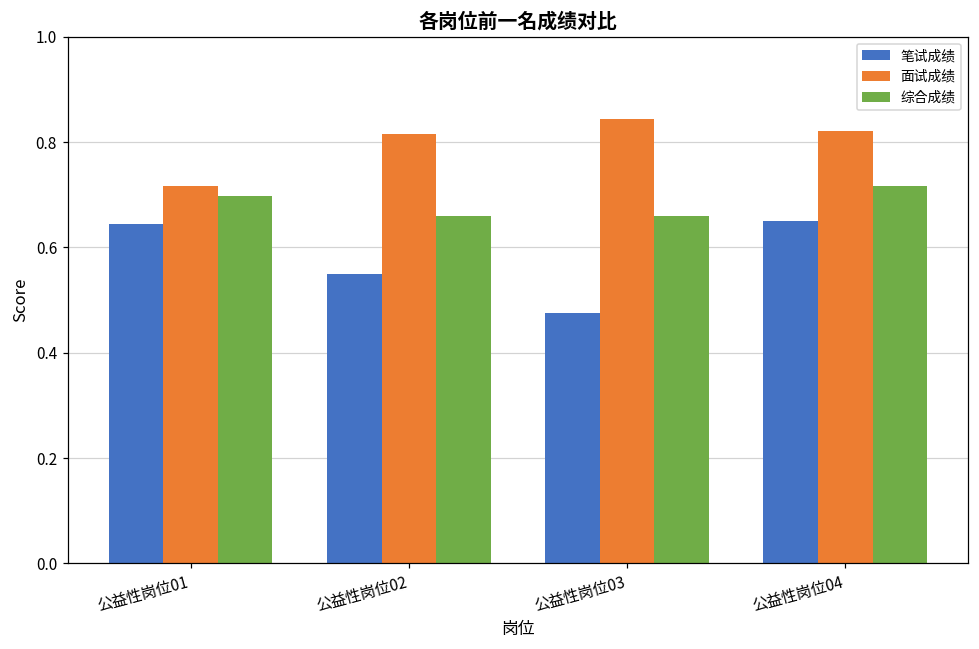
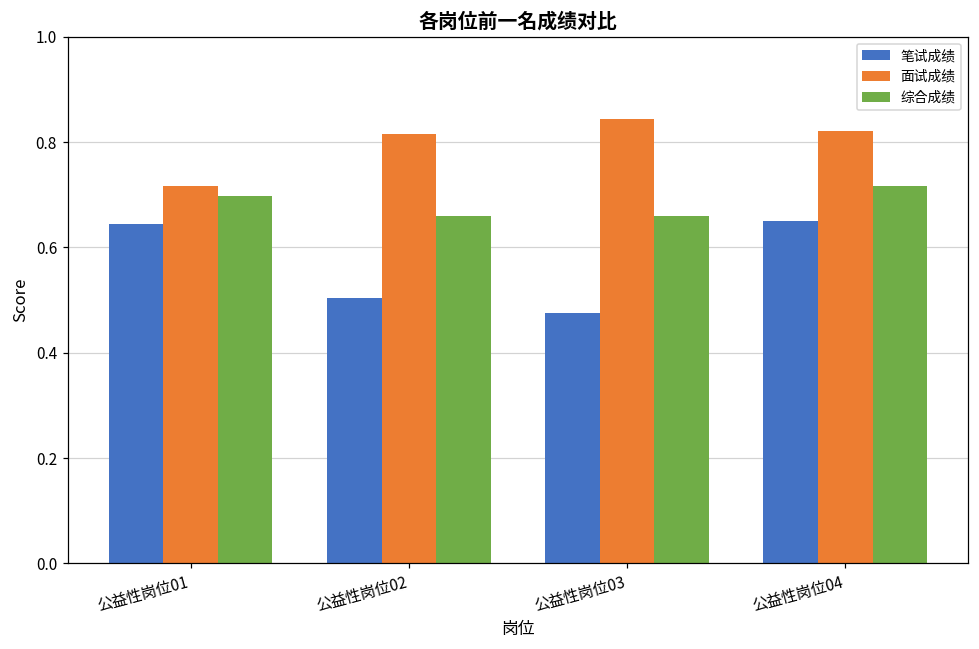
  {
    "笔试成绩": {
      "公益性岗位01": 0.64,
-     "公益性岗位02": 0.55,
+     "公益性岗位02": 0.50,
      "公益性岗位03": 0.48,
      "公益性岗位04": 0.65
    },
    "面试成绩": {
      "公益性岗位01": 0.72,
      "公益性岗位02": 0.82,
      "公益性岗位03": 0.84,
      "公益性岗位04": 0.82
    },
    "综合成绩": {
      "公益性岗位01": 0.70,
      "公益性岗位02": 0.66,
      "公益性岗位03": 0.66,
      "公益性岗位04": 0.72
    }
  }
